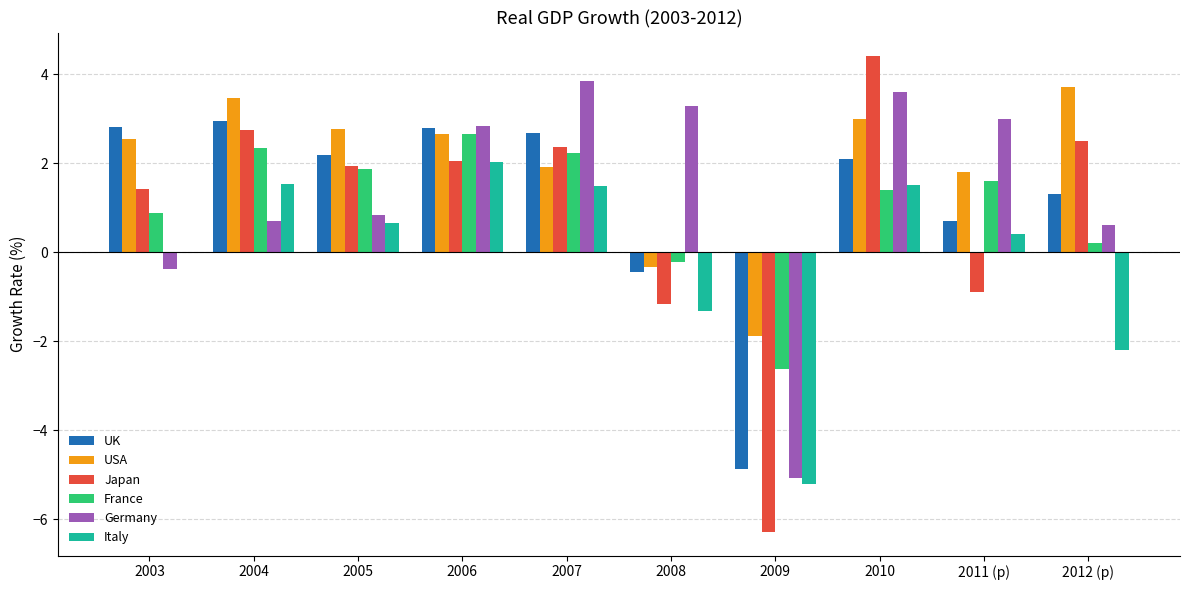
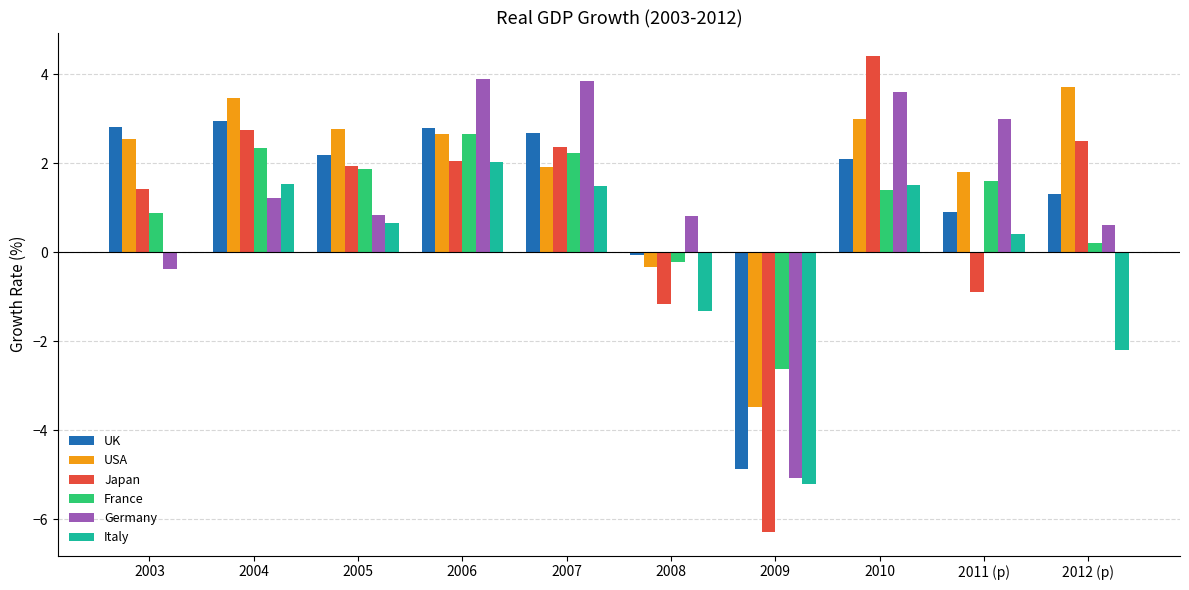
  {
    "UK": {
      "2003": 2.8,
      "2004": 3.0,
      "2005": 2.2,
      "2006": 2.8,
      "2007": 2.7,
-     "2008": -0.4,
+     "2008": -0.1,
      "2009": -4.9,
      "2010": 2.1,
-     "2011 (p)": 0.7,
+     "2011 (p)": 0.9,
      "2012 (p)": 1.3
    },
    "USA": {
      "2003": 2.5,
      "2004": 3.5,
      "2005": 2.8,
      "2006": 2.7,
      "2007": 1.9,
      "2008": -0.3,
-     "2009": -1.9,
+     "2009": -3.5,
      "2010": 3.0,
      "2011 (p)": 1.8,
      "2012 (p)": 3.7
    },
    "Japan": {
      "2003": 1.4,
      "2004": 2.7,
      "2005": 1.9,
      "2006": 2.0,
      "2007": 2.4,
      "2008": -1.2,
      "2009": -6.3,
      "2010": 4.4,
      "2011 (p)": -0.9,
      "2012 (p)": 2.5
    },
    "Germany": {
      "2003": -0.4,
-     "2004": 0.7,
+     "2004": 1.2,
      "2005": 0.8,
-     "2006": 2.8,
+     "2006": 3.9,
      "2007": 3.8,
-     "2008": 3.3,
+     "2008": 0.8,
      "2009": -5.1,
      "2010": 3.6,
      "2011 (p)": 3.0,
      "2012 (p)": 0.6
    }
  }
